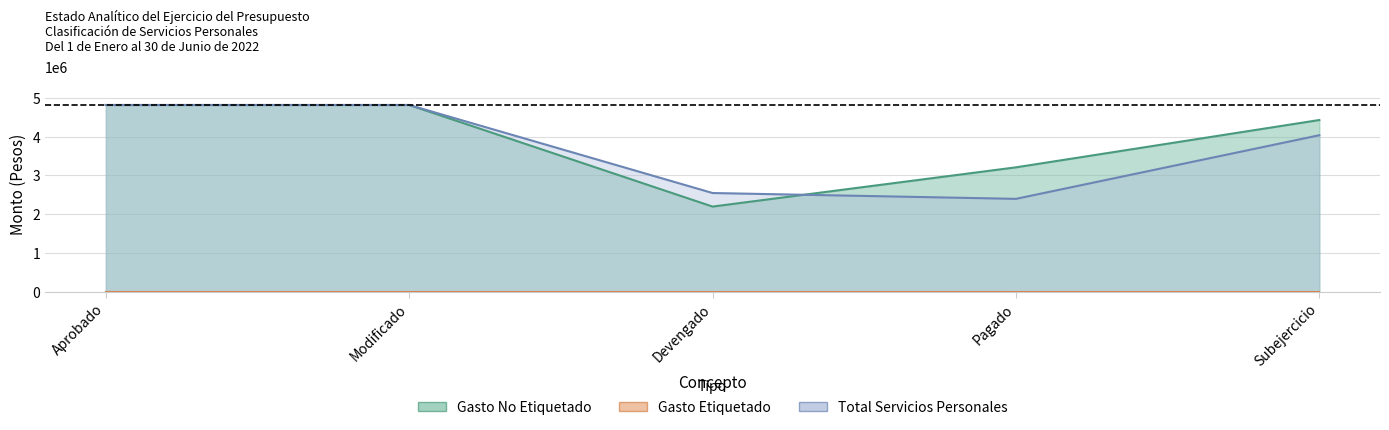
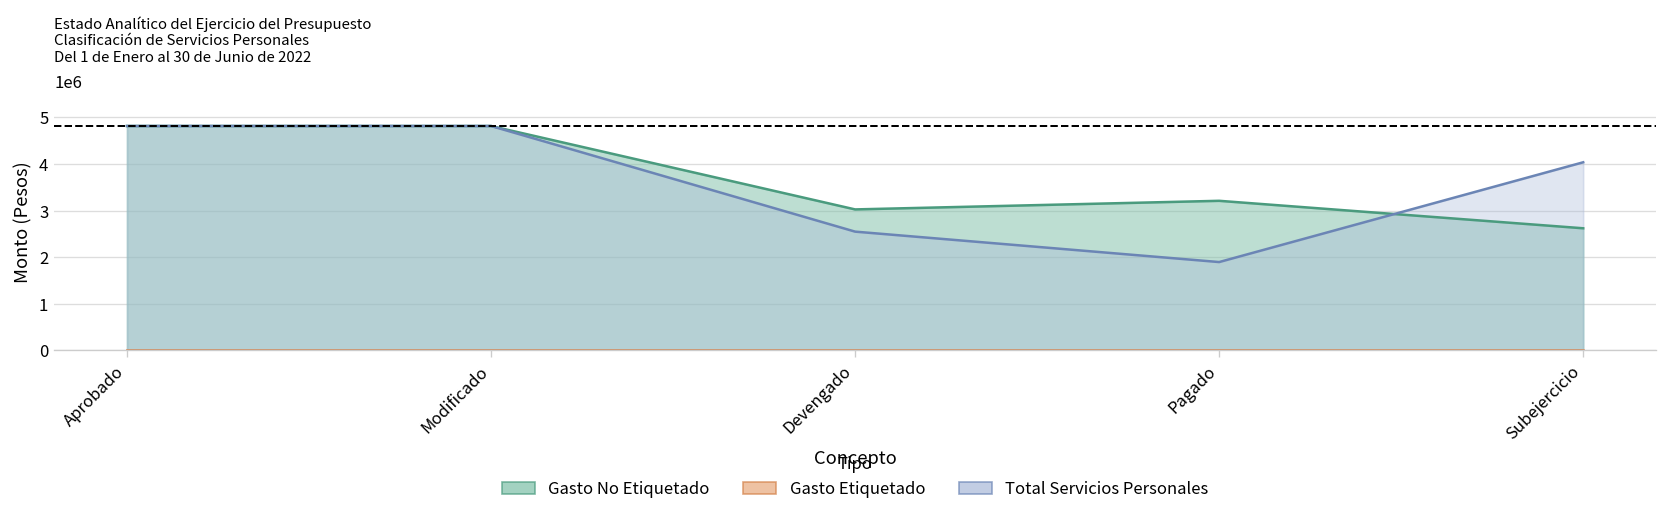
  {
    "Gasto No Etiquetado": {
-     "Devengado": 2200000,
+     "Devengado": 3000000,
      "Pagado": 3200000,
-     "Subejercicio": 4400000
+     "Subejercicio": 2600000
    },
    "Gasto Etiquetado": {
      "Aprobado": 0,
      "Modificado": 0,
      "Devengado": 0,
      "Pagado": 0,
      "Subejercicio": 0
    },
    "Total Servicios Personales": {
      "Devengado": 2500000,
-     "Pagado": 2400000,
+     "Pagado": 1900000,
      "Subejercicio": 4000000
    }
  }
